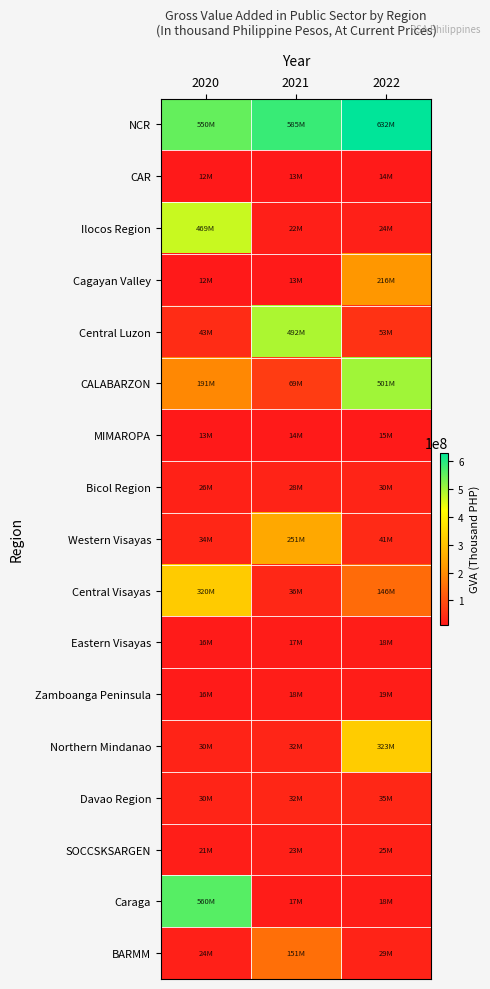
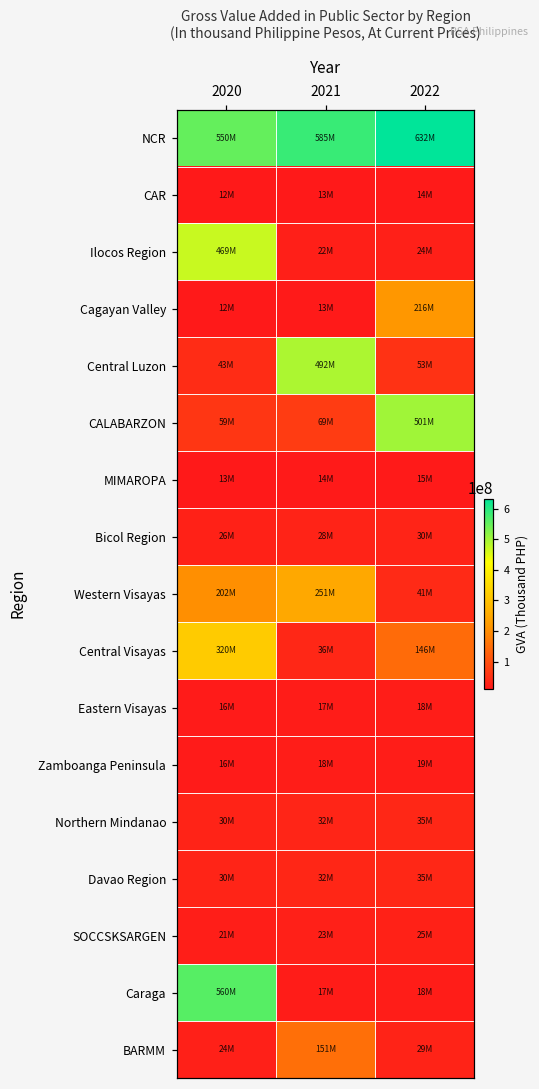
  {
    "NCR": {
      "2020": "550M",
      "2021": "585M",
      "2022": "632M"
    },
    "CAR": {
      "2020": "12M",
      "2021": "13M",
      "2022": "14M"
    },
    "Ilocos Region": {
      "2020": "469M",
      "2021": "22M",
      "2022": "24M"
    },
    "Cagayan Valley": {
      "2020": "12M",
      "2021": "13M",
      "2022": "216M"
    },
    "Central Luzon": {
      "2020": "43M",
      "2021": "492M",
      "2022": "53M"
    },
    "CALABARZON": {
-     "2020": "191M",
+     "2020": "59M",
      "2021": "69M",
      "2022": "501M"
    },
    "MIMAROPA": {
      "2020": "13M",
      "2021": "14M",
      "2022": "15M"
    },
    "Bicol Region": {
      "2020": "26M",
      "2021": "28M",
      "2022": "30M"
    },
    "Western Visayas": {
-     "2020": "34M",
+     "2020": "202M",
      "2021": "251M",
      "2022": "41M"
    },
    "Central Visayas": {
      "2020": "320M",
      "2021": "36M",
      "2022": "146M"
    },
    "Eastern Visayas": {
      "2020": "16M",
      "2021": "17M",
      "2022": "18M"
    },
    "Zamboanga Peninsula": {
      "2020": "16M",
      "2021": "18M",
      "2022": "19M"
    },
    "Northern Mindanao": {
      "2020": "30M",
      "2021": "32M",
-     "2022": "323M"
+     "2022": "35M"
    },
    "Davao Region": {
      "2020": "30M",
      "2021": "32M",
      "2022": "35M"
    },
    "SOCCSKSARGEN": {
      "2020": "21M",
      "2021": "23M",
      "2022": "25M"
    },
    "Caraga": {
      "2020": "560M",
      "2021": "17M",
      "2022": "18M"
    },
    "BARMM": {
      "2020": "24M",
      "2021": "151M",
      "2022": "29M"
    }
  }
